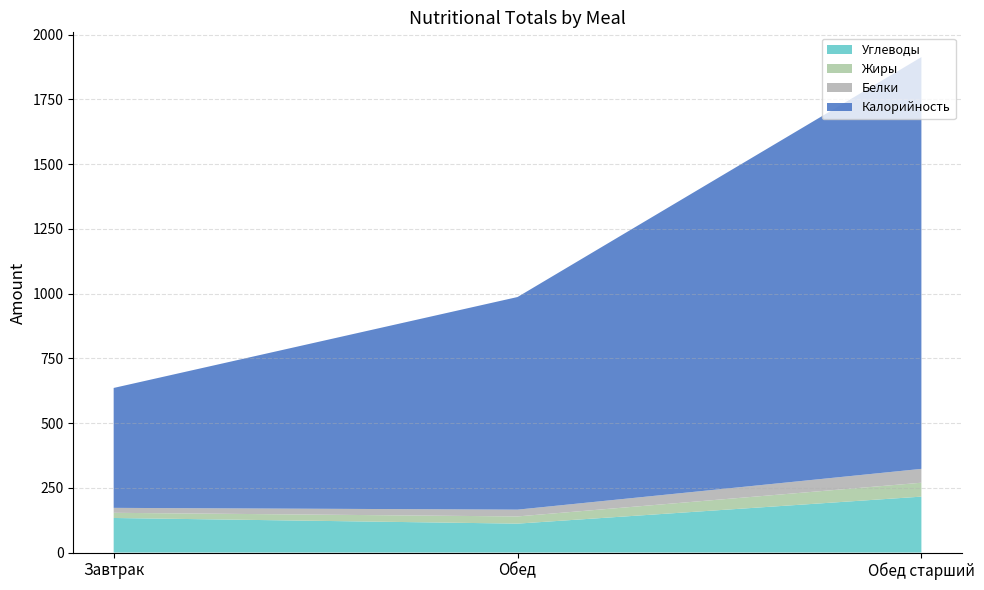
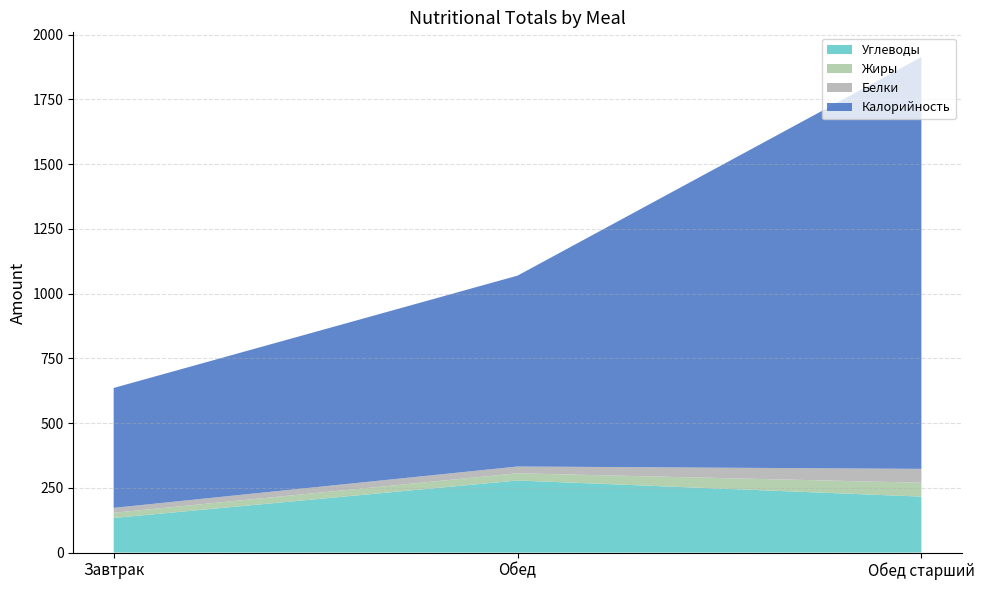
  {
    "Углеводы": {
      "Завтрак": 130,
-     "Обед": 110,
+     "Обед": 280,
      "Обед старший": 220
    },
    "Калорийность": {
      "Завтрак": 460,
-     "Обед": 820
+     "Обед": 740
    }
  }
